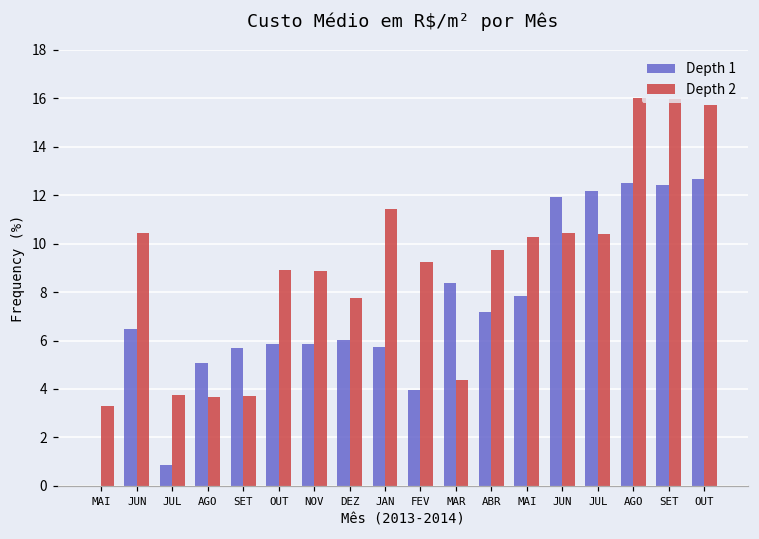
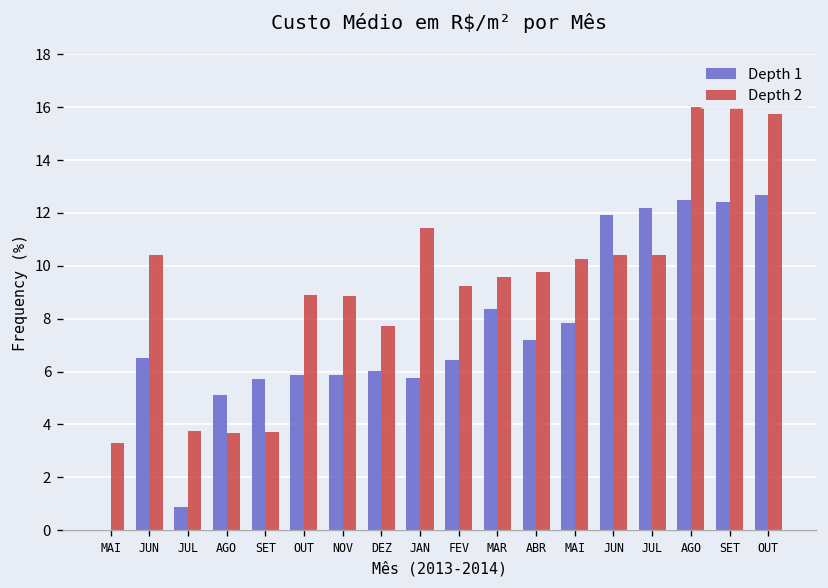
  {
    "Depth 1": {
      "NOV": 5.9,
      "DEZ": 6.0,
      "JAN": 5.7,
-     "FEV": 4.0,
+     "FEV": 6.4,
      "MAR": 8.4,
      "ABR": 7.2
    },
    "Depth 2": {
      "NOV": 8.9,
      "DEZ": 7.7,
      "JAN": 11.4,
      "FEV": 9.2,
-     "MAR": 4.4,
+     "MAR": 9.6,
      "ABR": 9.8
    }
  }
